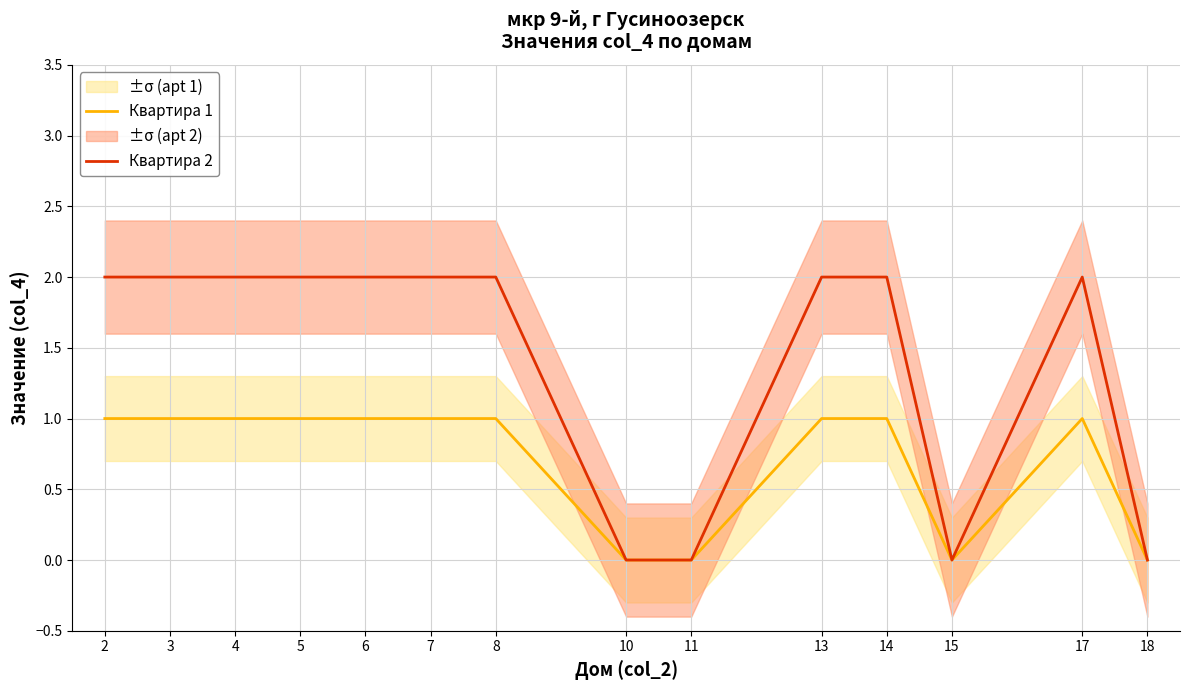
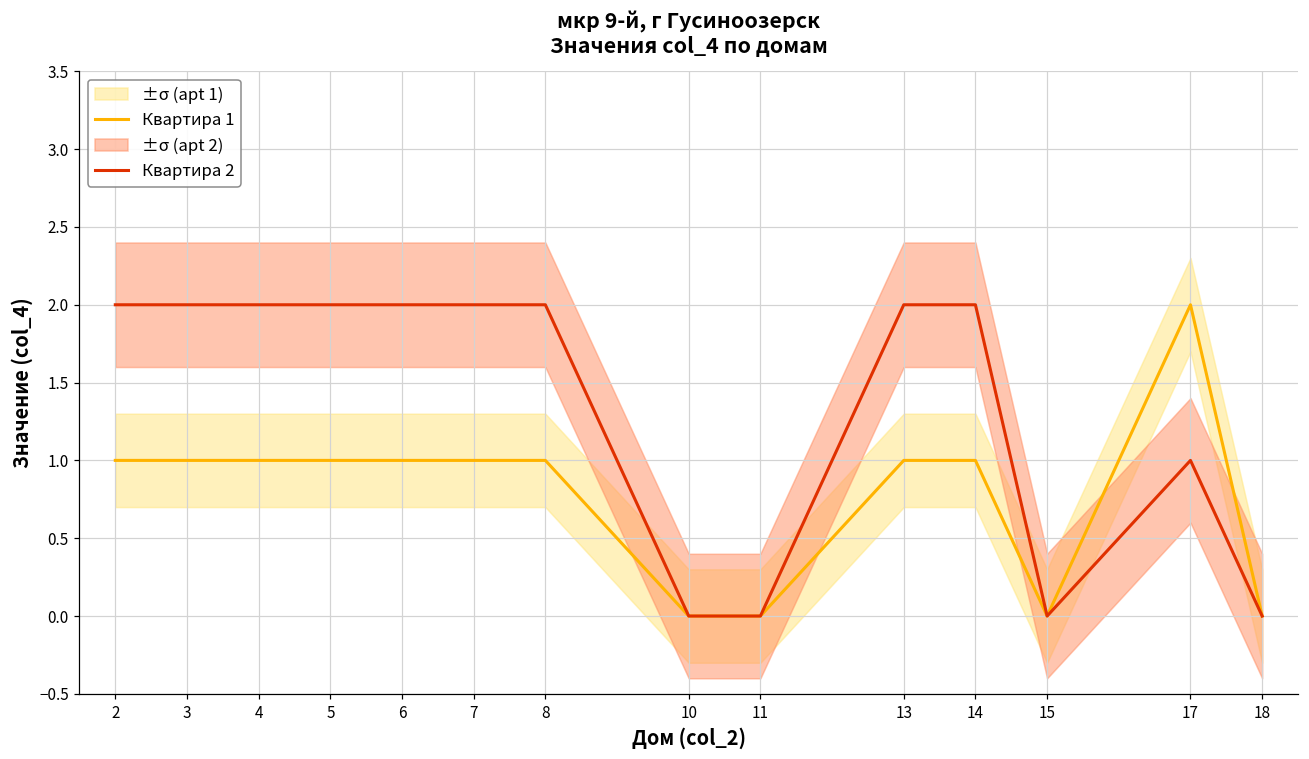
  {
    "Квартира 1": {
      "2": 1,
      "3": 1,
      "4": 1,
      "5": 1,
      "6": 1,
      "7": 1,
      "8": 1,
      "13": 1,
      "14": 1,
-     "17": 1
+     "17": 2
    },
    "Квартира 2": {
      "2": 2,
      "3": 2,
      "4": 2,
      "5": 2,
      "6": 2,
      "7": 2,
      "8": 2,
      "13": 2,
      "14": 2,
-     "17": 2
+     "17": 1
    }
  }
